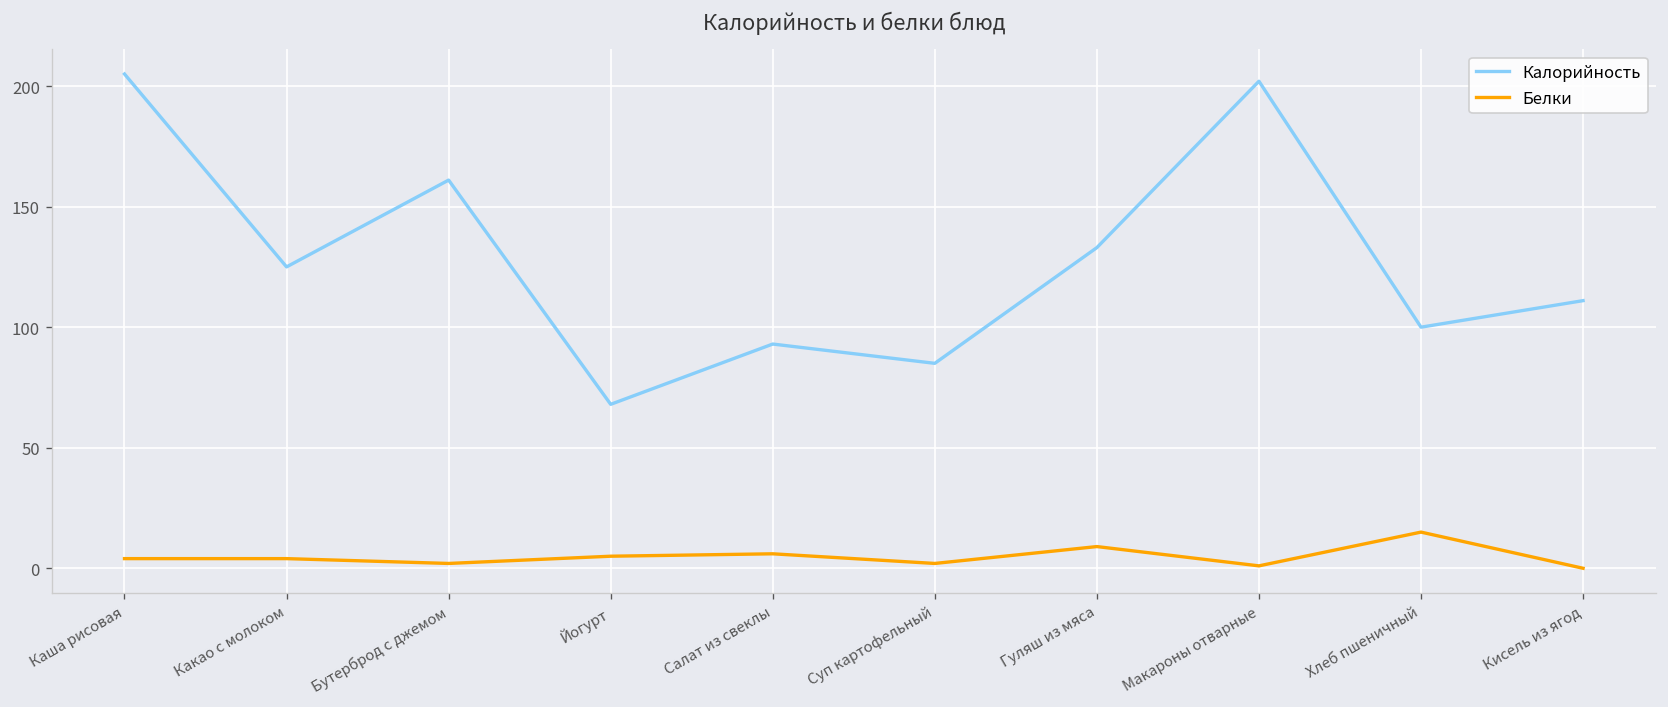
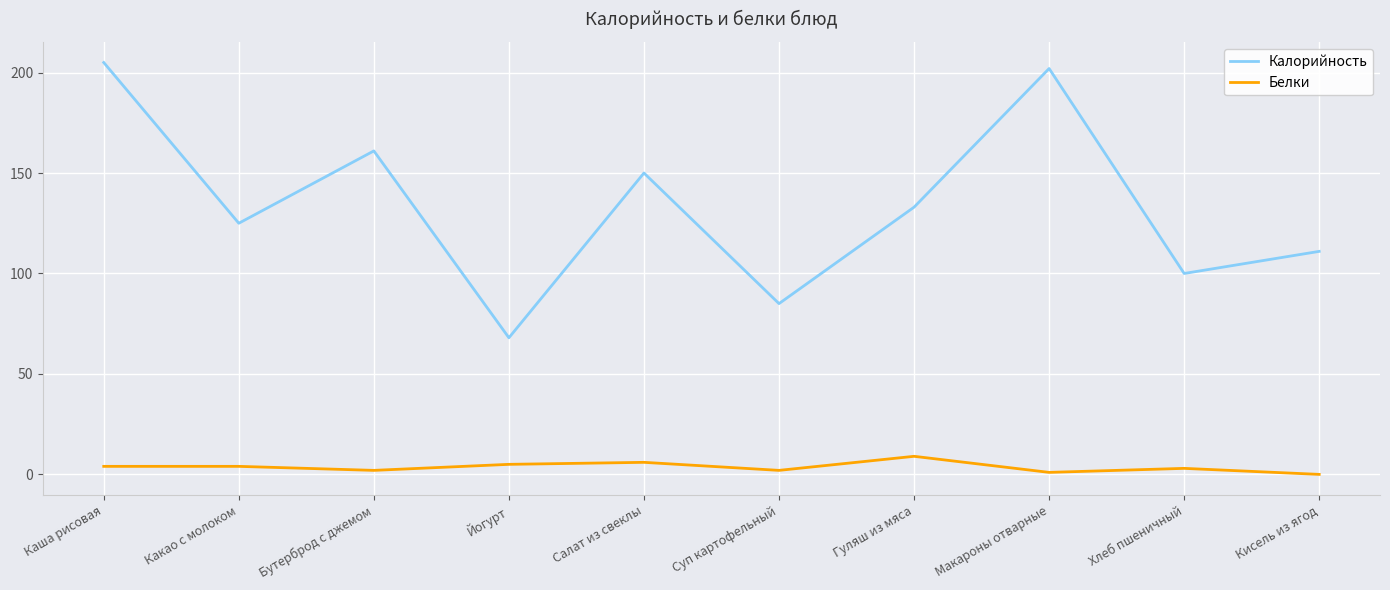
  {
    "Калорийность": {
      "Каша рисовая": 205,
      "Какао с молоком": 125,
      "Бутерброд с джемом": 161,
      "Йогурт": 68,
-     "Салат из свеклы": 93,
+     "Салат из свеклы": 150,
      "Суп картофельный": 85,
      "Гуляш из мяса": 133,
      "Макароны отварные": 202,
      "Хлеб пшеничный": 100,
      "Кисель из ягод": 111
    },
    "Белки": {
      "Каша рисовая": 4,
      "Какао с молоком": 4,
      "Бутерброд с джемом": 2,
      "Йогурт": 5,
      "Салат из свеклы": 6,
      "Суп картофельный": 2,
      "Гуляш из мяса": 9,
      "Макароны отварные": 1,
-     "Хлеб пшеничный": 15,
+     "Хлеб пшеничный": 3,
      "Кисель из ягод": 0
    }
  }
